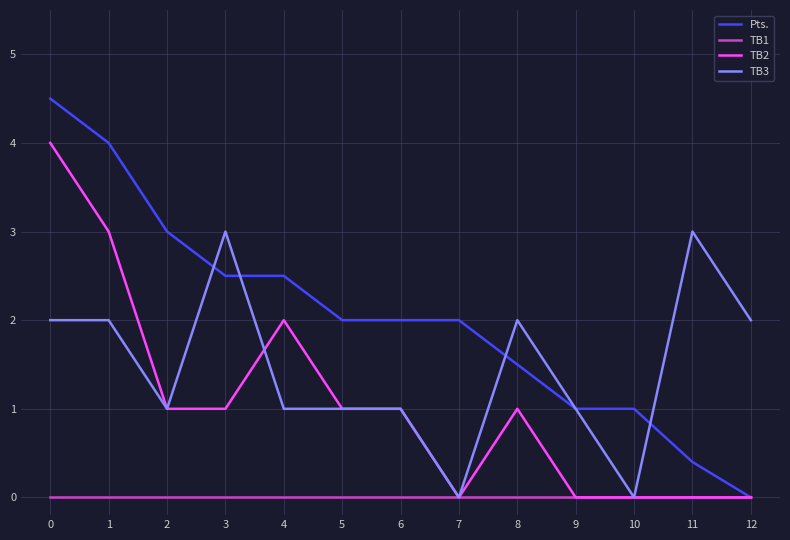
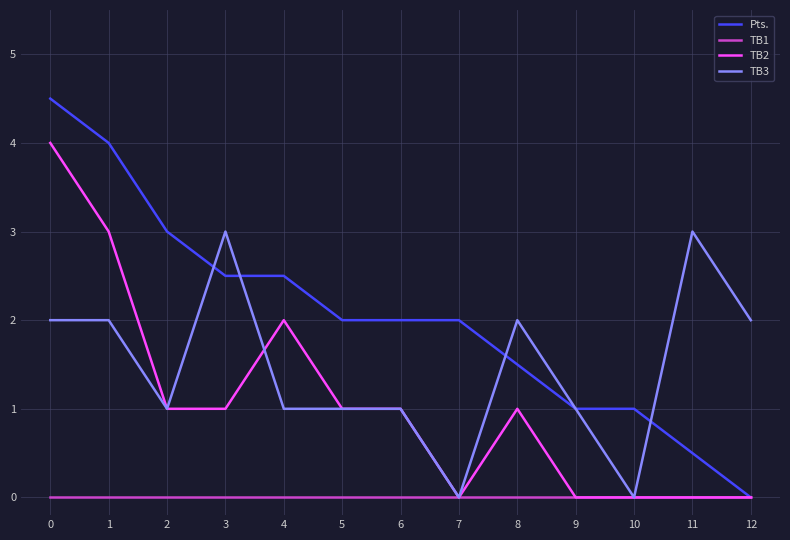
  {
    "Pts.": {
      "0": 4.5,
      "1": 4.0,
      "2": 3.0,
      "3": 2.5,
      "4": 2.5,
      "5": 2.0,
      "6": 2.0,
      "7": 2.0,
      "8": 1.5,
      "10": 1.0,
-     "11": 0.4
+     "11": 0.5
    },
    "TB1": {
      "0": 0.0,
      "1": 0.0,
      "2": 0.0,
      "3": 0.0,
      "4": 0.0,
      "5": 0.0,
      "6": 0.0,
      "8": 0.0
    },
    "TB2": {
      "0": 4.0,
      "1": 3.0,
      "3": 1.0,
      "4": 2.0,
      "8": 1.0
    },
    "TB3": {
      "0": 2.0,
      "1": 2.0,
      "3": 3.0,
      "4": 1.0,
      "8": 2.0,
      "11": 3.0,
      "12": 2.0
    }
  }
